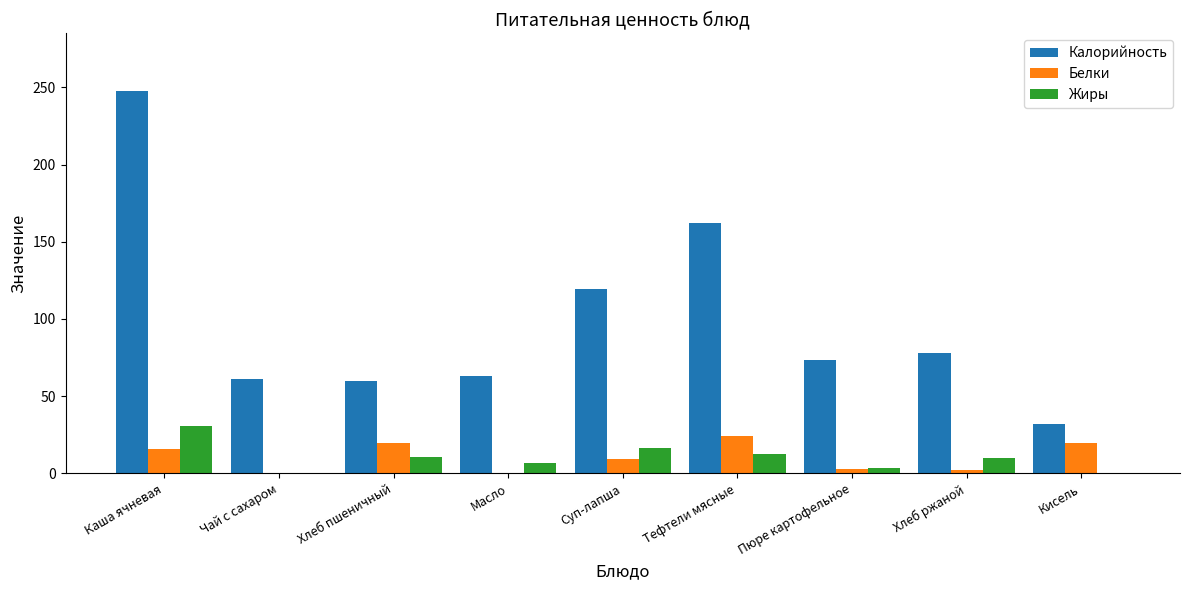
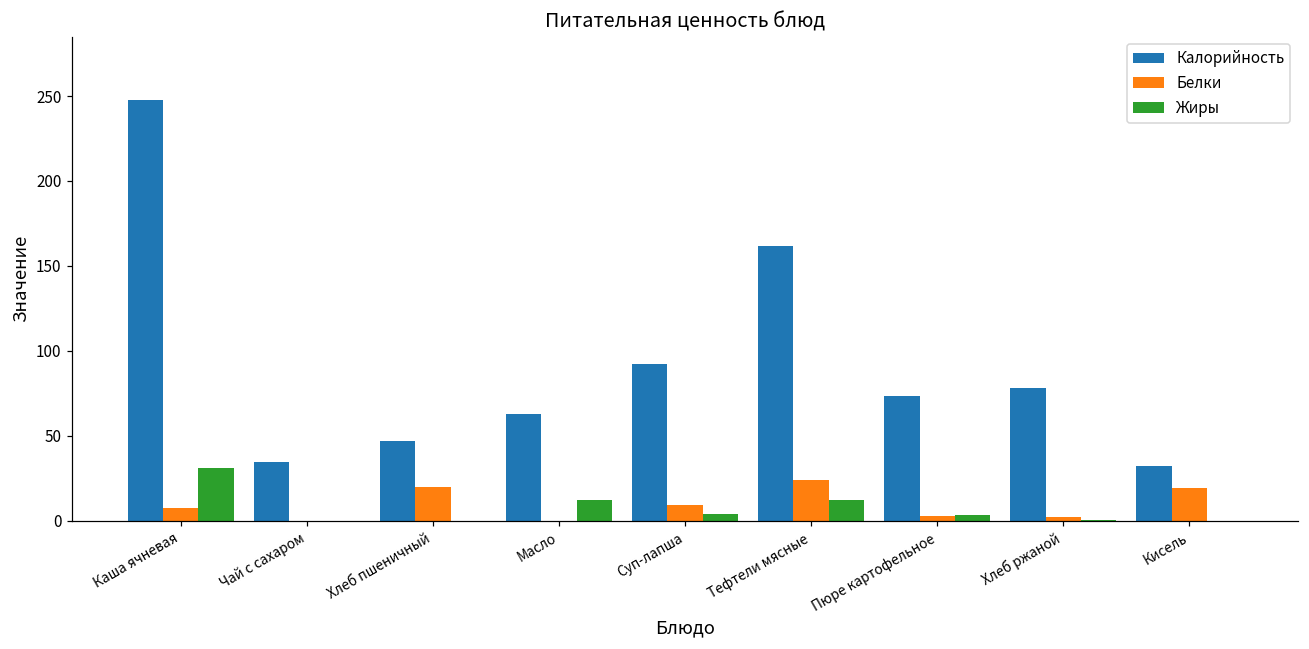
  {
    "Калорийность": {
      "Каша ячневая": 248,
-     "Чай с сахаром": 61,
-     "Хлеб пшеничный": 60,
+     "Чай с сахаром": 35,
+     "Хлеб пшеничный": 47,
      "Масло": 63,
-     "Суп-лапша": 120,
+     "Суп-лапша": 93,
      "Тефтели мясные": 162,
      "Пюре картофельное": 74,
      "Хлеб ржаной": 78,
      "Кисель": 32
    },
    "Белки": {
-     "Каша ячневая": 16,
+     "Каша ячневая": 7,
      "Хлеб пшеничный": 20,
      "Суп-лапша": 9,
      "Тефтели мясные": 24,
      "Пюре картофельное": 3,
      "Хлеб ржаной": 2,
      "Кисель": 19
    },
    "Жиры": {
      "Каша ячневая": 31,
      "Чай с сахаром": 0,
-     "Хлеб пшеничный": 11,
-     "Масло": 7,
-     "Суп-лапша": 16,
+     "Хлеб пшеничный": 0,
+     "Масло": 12,
+     "Суп-лапша": 4,
      "Тефтели мясные": 12,
      "Пюре картофельное": 4,
-     "Хлеб ржаной": 10,
+     "Хлеб ржаной": 0,
      "Кисель": 0
    }
  }
